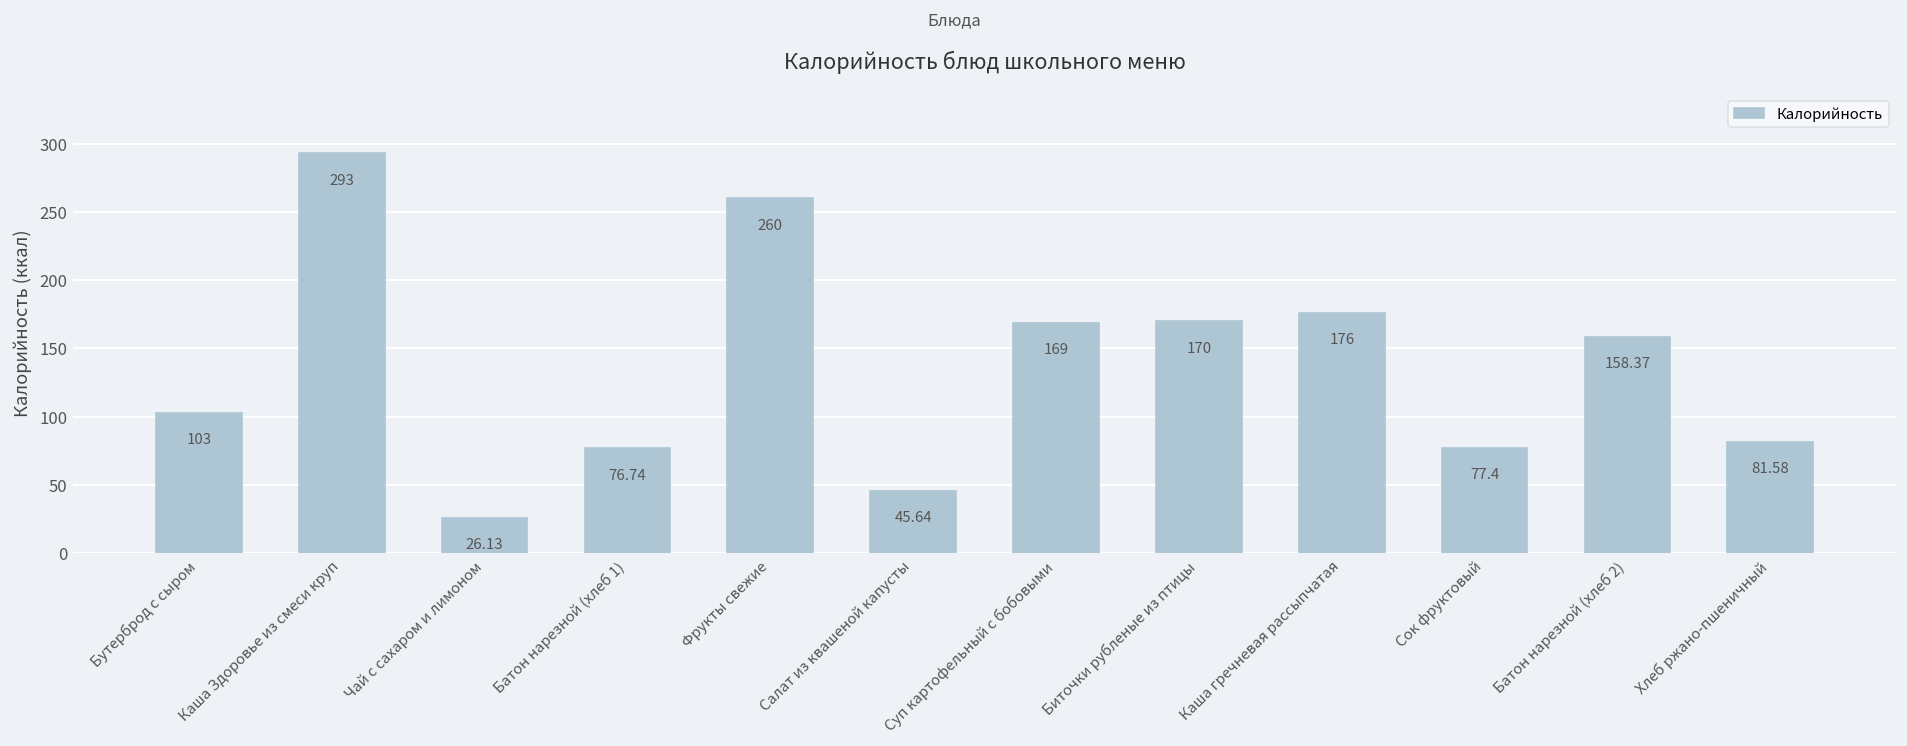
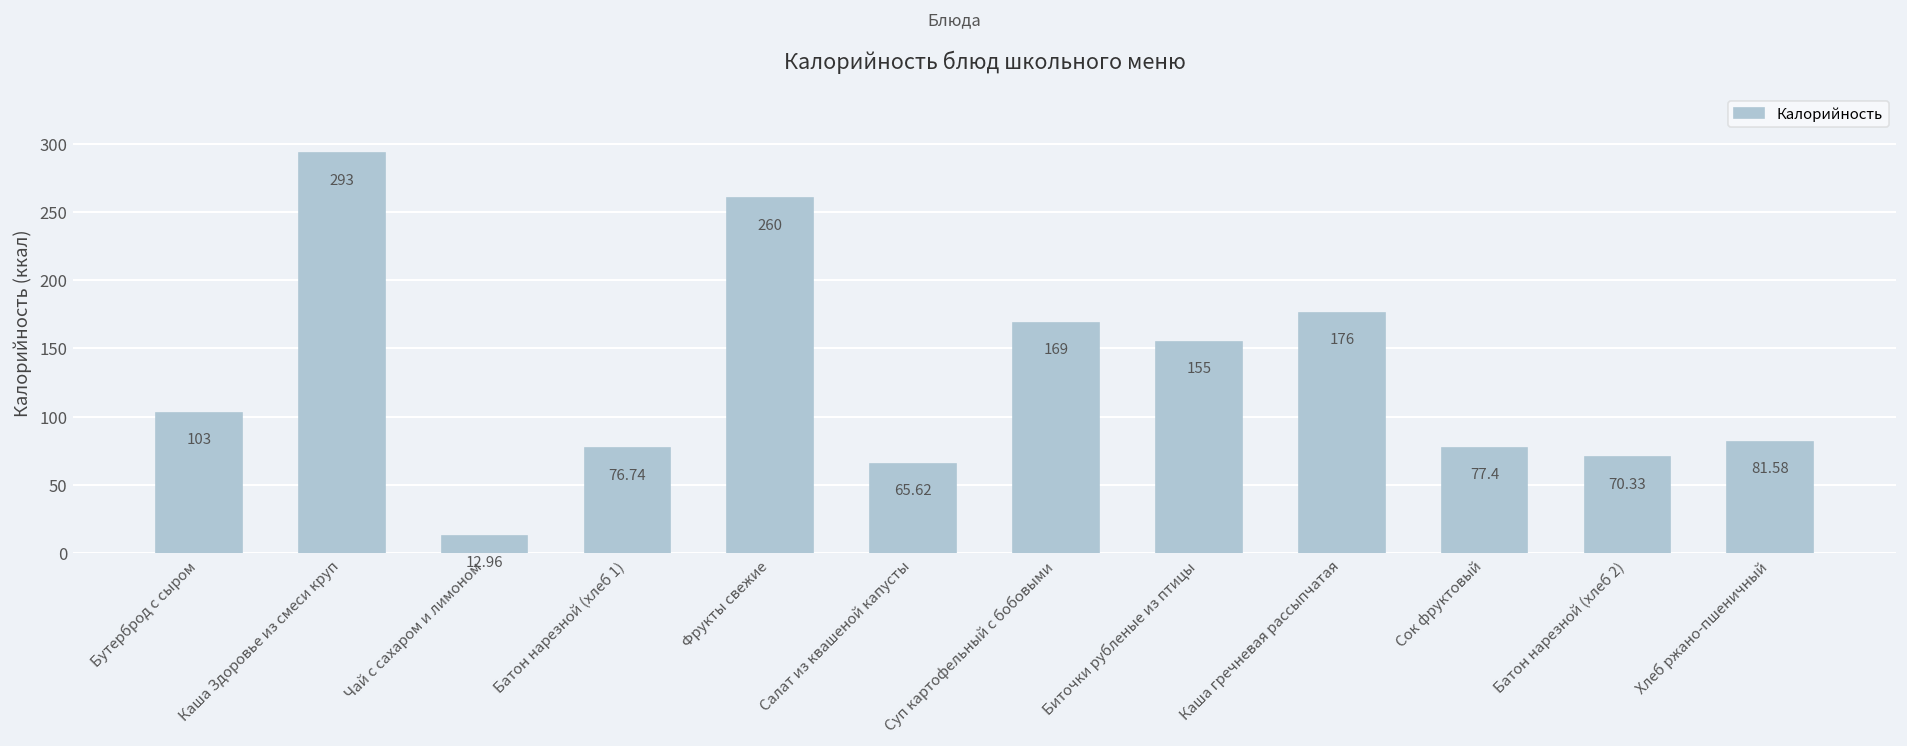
  {
    "Бутерброд с сыром": 103,
    "Каша Здоровье из смеси круп": 293,
-   "Чай с сахаром и лимоном": 26.13,
+   "Чай с сахаром и лимоном": 12.96,
    "Батон нарезной (хлеб 1)": 76.74,
    "Фрукты свежие": 260,
-   "Салат из квашеной капусты": 45.64,
+   "Салат из квашеной капусты": 65.62,
    "Суп картофельный с бобовыми": 169,
-   "Биточки рубленые из птицы": 170,
+   "Биточки рубленые из птицы": 155,
    "Каша гречневая рассыпчатая": 176,
    "Сок фруктовый": 77.4,
-   "Батон нарезной (хлеб 2)": 158.37,
+   "Батон нарезной (хлеб 2)": 70.33,
    "Хлеб ржано-пшеничный": 81.58
  }
